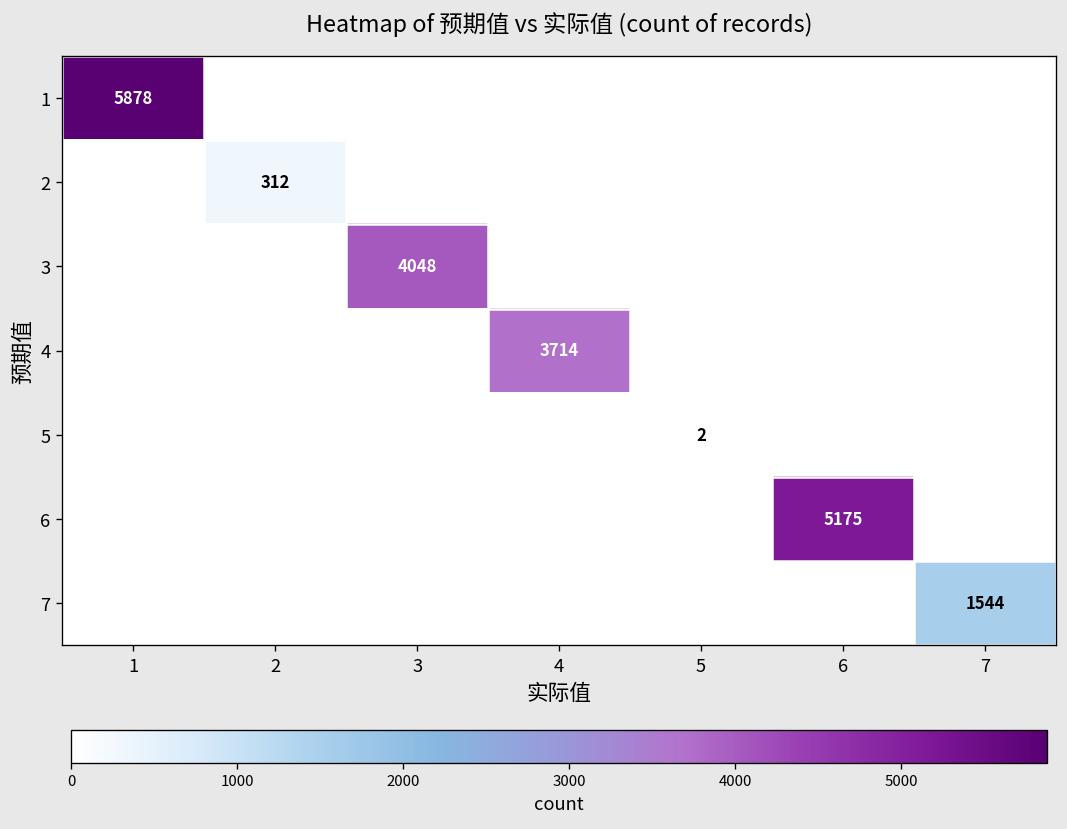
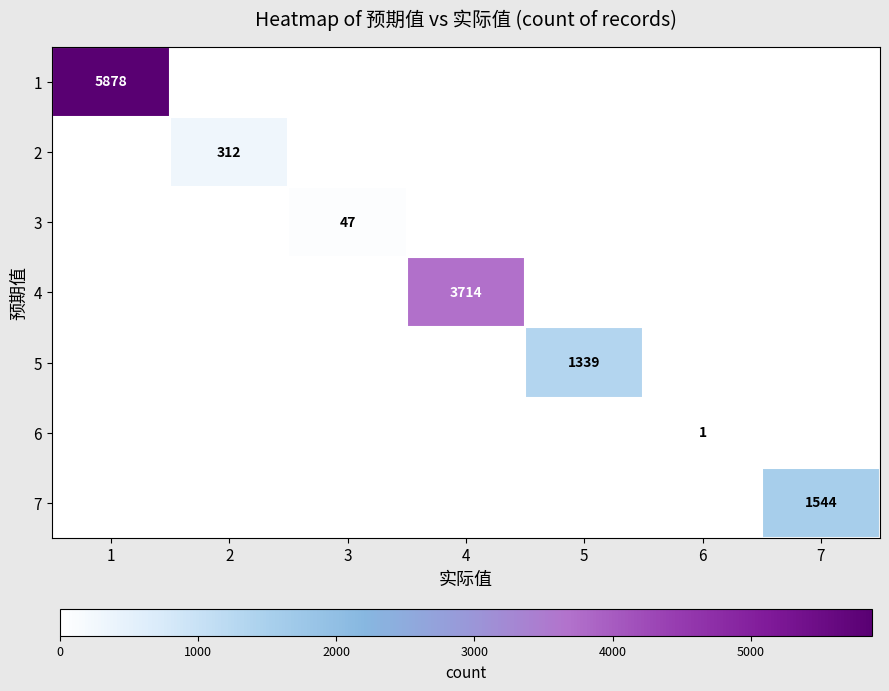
  {
    "1": {
      "1": 5878
    },
    "2": {
      "2": 312
    },
    "3": {
-     "3": 4048
+     "3": 47
    },
    "4": {
      "4": 3714
    },
    "5": {
-     "5": 2
+     "5": 1339
    },
    "6": {
-     "6": 5175
+     "6": 1
    },
    "7": {
      "7": 1544
    }
  }
